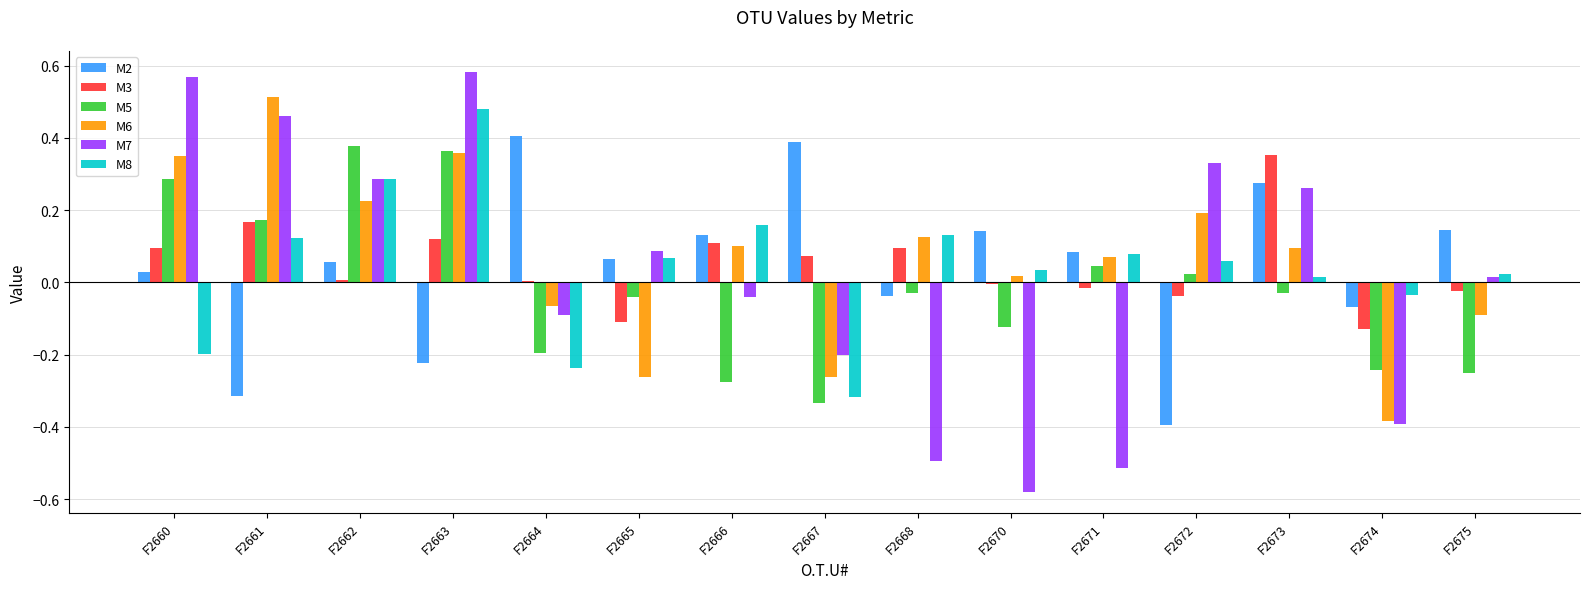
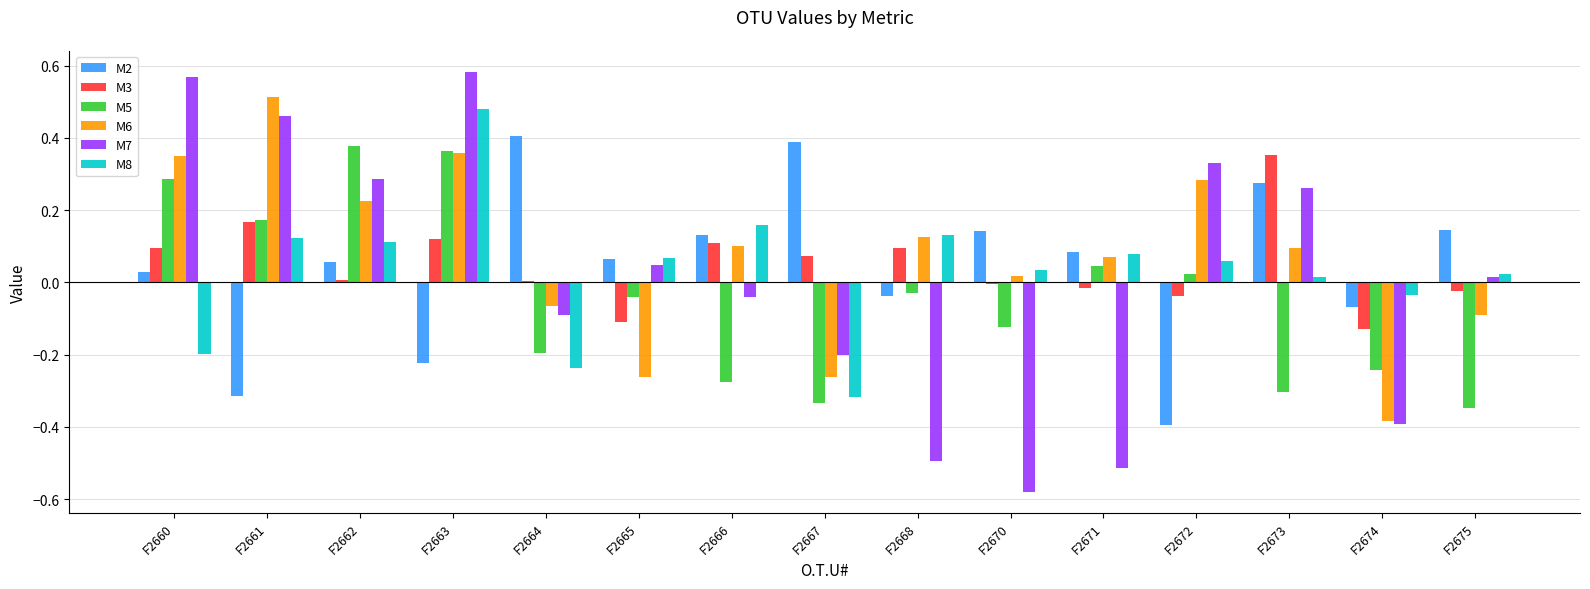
  {
    "M2": {
      "F2660": 0.03,
      "F2661": -0.32,
      "F2662": 0.06,
      "F2663": -0.22,
      "F2664": 0.41,
      "F2665": 0.06,
      "F2666": 0.13,
      "F2667": 0.39,
      "F2668": -0.04,
      "F2670": 0.14,
      "F2671": 0.08,
      "F2672": -0.39,
      "F2673": 0.28,
      "F2674": -0.07,
      "F2675": 0.14
    },
    "M3": {
      "F2660": 0.10,
      "F2661": 0.17,
      "F2663": 0.12,
      "F2665": -0.11,
      "F2666": 0.11,
      "F2667": 0.07,
      "F2668": 0.09,
      "F2671": -0.02,
      "F2672": -0.04,
      "F2673": 0.35,
      "F2674": -0.13,
      "F2675": -0.02
    },
    "M5": {
      "F2660": 0.28,
      "F2661": 0.17,
      "F2662": 0.38,
      "F2663": 0.36,
      "F2664": -0.20,
      "F2665": -0.04,
      "F2666": -0.27,
      "F2667": -0.33,
      "F2668": -0.03,
      "F2670": -0.12,
      "F2671": 0.04,
      "F2672": 0.02,
-     "F2673": -0.03,
+     "F2673": -0.30,
      "F2674": -0.24,
-     "F2675": -0.25
+     "F2675": -0.35
    },
    "M6": {
      "F2660": 0.35,
      "F2661": 0.51,
      "F2662": 0.23,
      "F2663": 0.36,
      "F2664": -0.06,
      "F2665": -0.26,
      "F2666": 0.10,
      "F2667": -0.26,
      "F2668": 0.13,
      "F2670": 0.02,
      "F2671": 0.07,
-     "F2672": 0.19,
+     "F2672": 0.28,
      "F2673": 0.10,
      "F2674": -0.38,
      "F2675": -0.09
    },
    "M7": {
      "F2660": 0.57,
      "F2661": 0.46,
      "F2662": 0.29,
      "F2663": 0.58,
      "F2664": -0.09,
-     "F2665": 0.09,
+     "F2665": 0.05,
      "F2666": -0.04,
      "F2667": -0.20,
      "F2668": -0.49,
      "F2670": -0.58,
      "F2671": -0.51,
      "F2672": 0.33,
      "F2673": 0.26,
      "F2674": -0.39,
      "F2675": 0.02
    },
    "M8": {
      "F2660": -0.20,
      "F2661": 0.12,
-     "F2662": 0.28,
+     "F2662": 0.11,
      "F2663": 0.48,
      "F2664": -0.24,
      "F2665": 0.07,
      "F2666": 0.16,
      "F2667": -0.32,
      "F2668": 0.13,
      "F2670": 0.03,
      "F2671": 0.08,
      "F2672": 0.06,
      "F2673": 0.02,
      "F2674": -0.04,
      "F2675": 0.02
    }
  }
